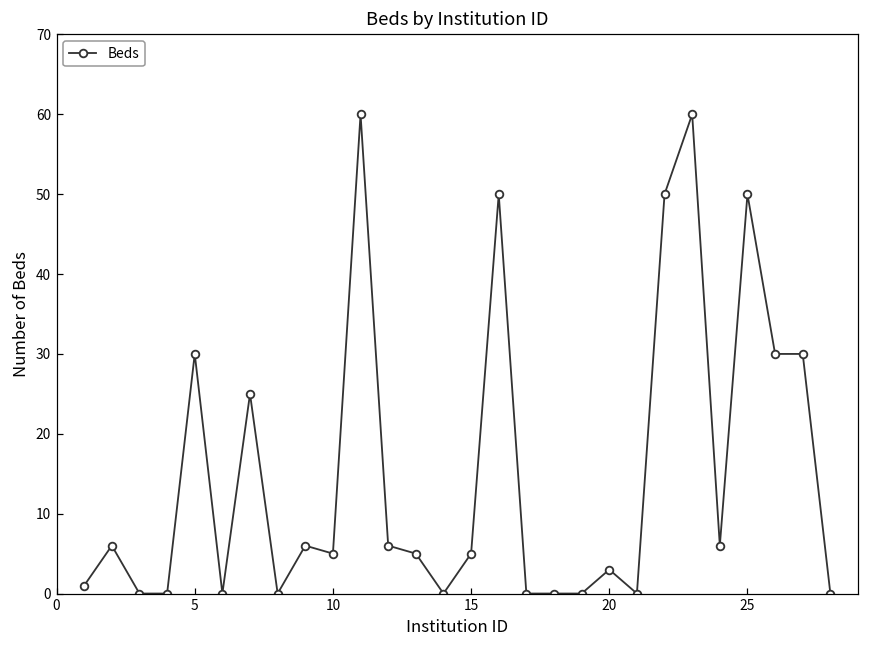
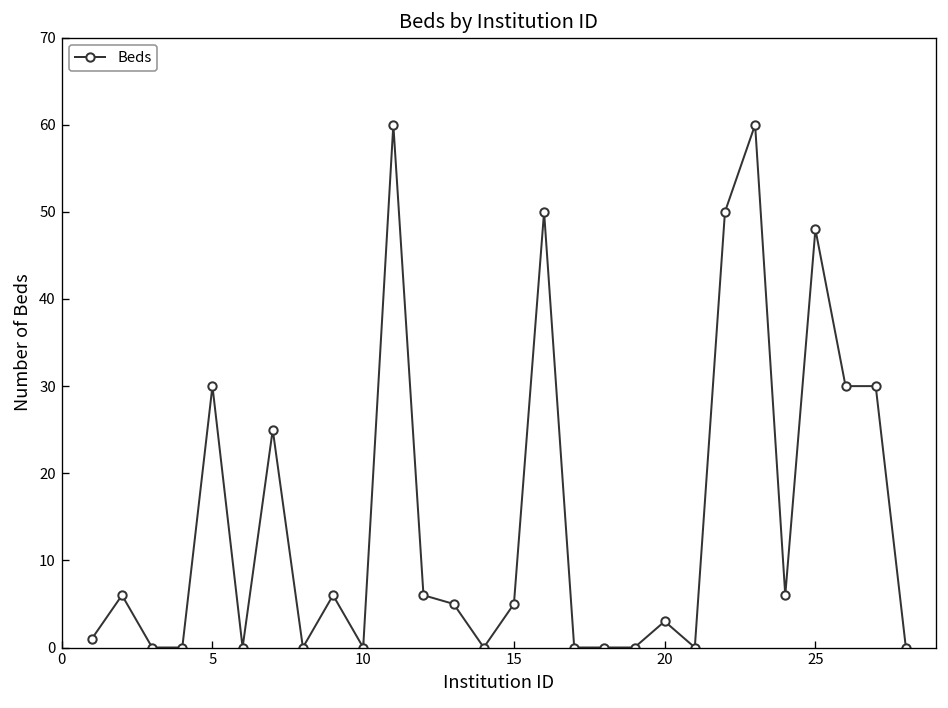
  {
    "5": 30,
-   "10": 5,
+   "10": 0,
    "15": 5,
    "20": 3,
-   "25": 50
+   "25": 48
  }
